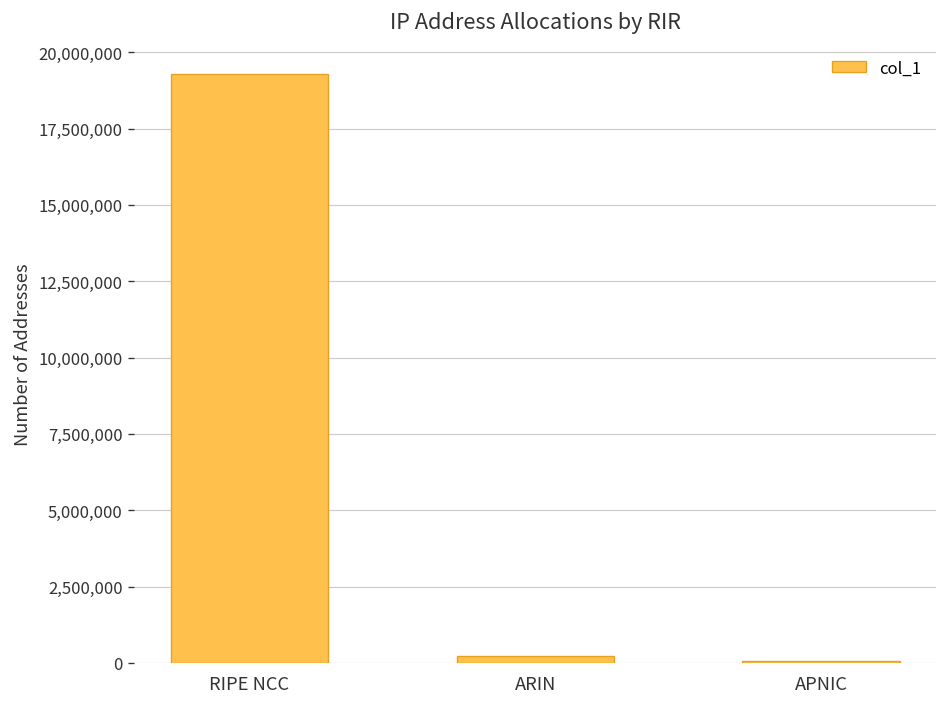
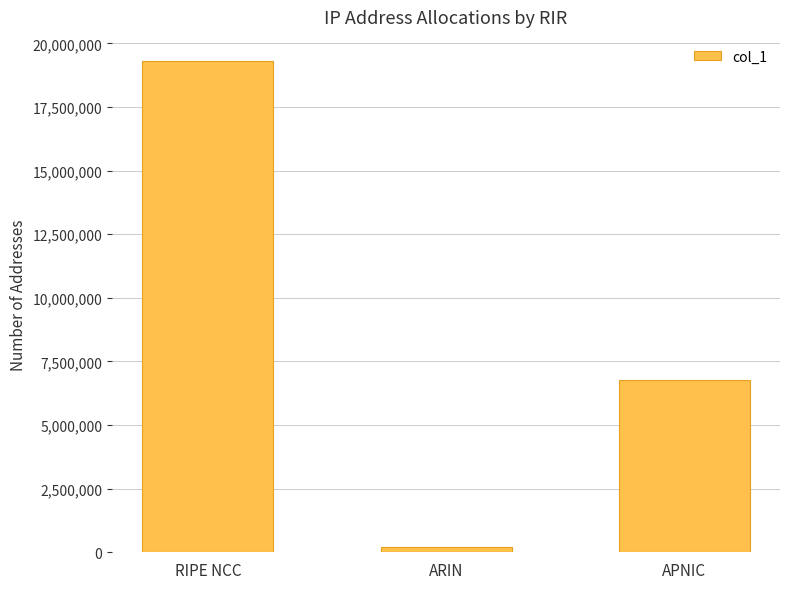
  {
    "RIPE NCC": "19,300,000",
    "ARIN": "200,000",
-   "APNIC": "100,000"
+   "APNIC": "6,800,000"
  }
